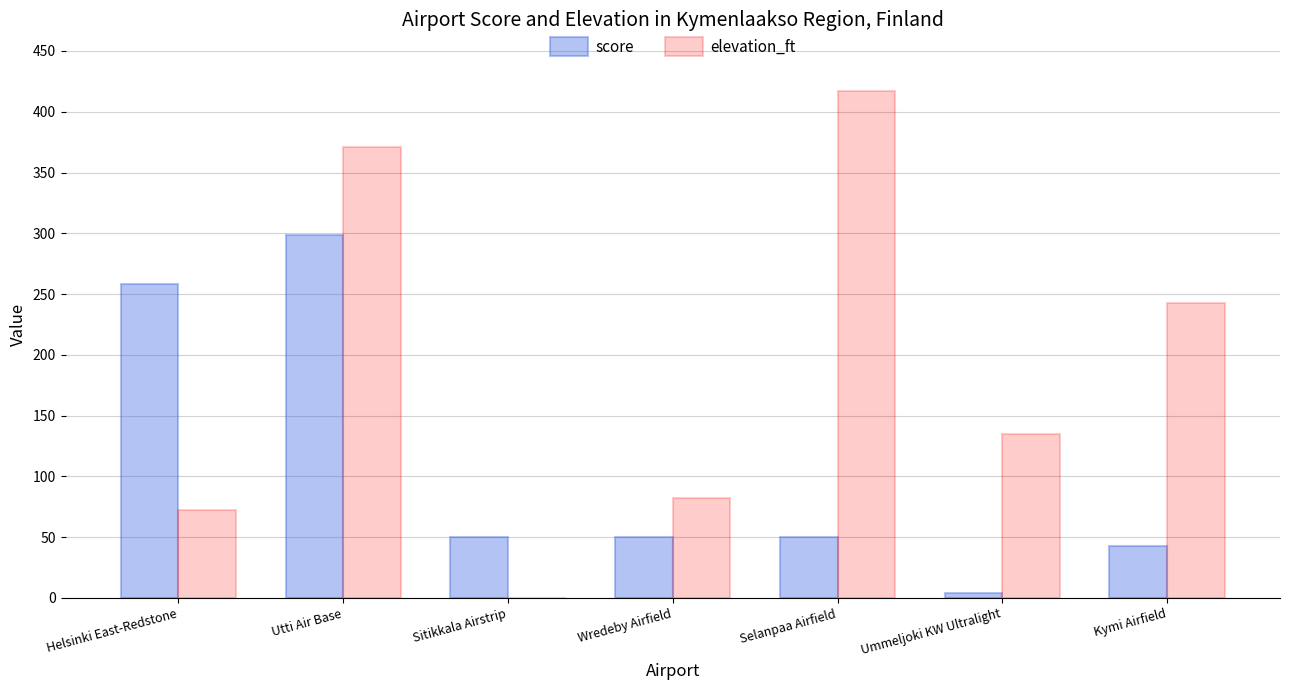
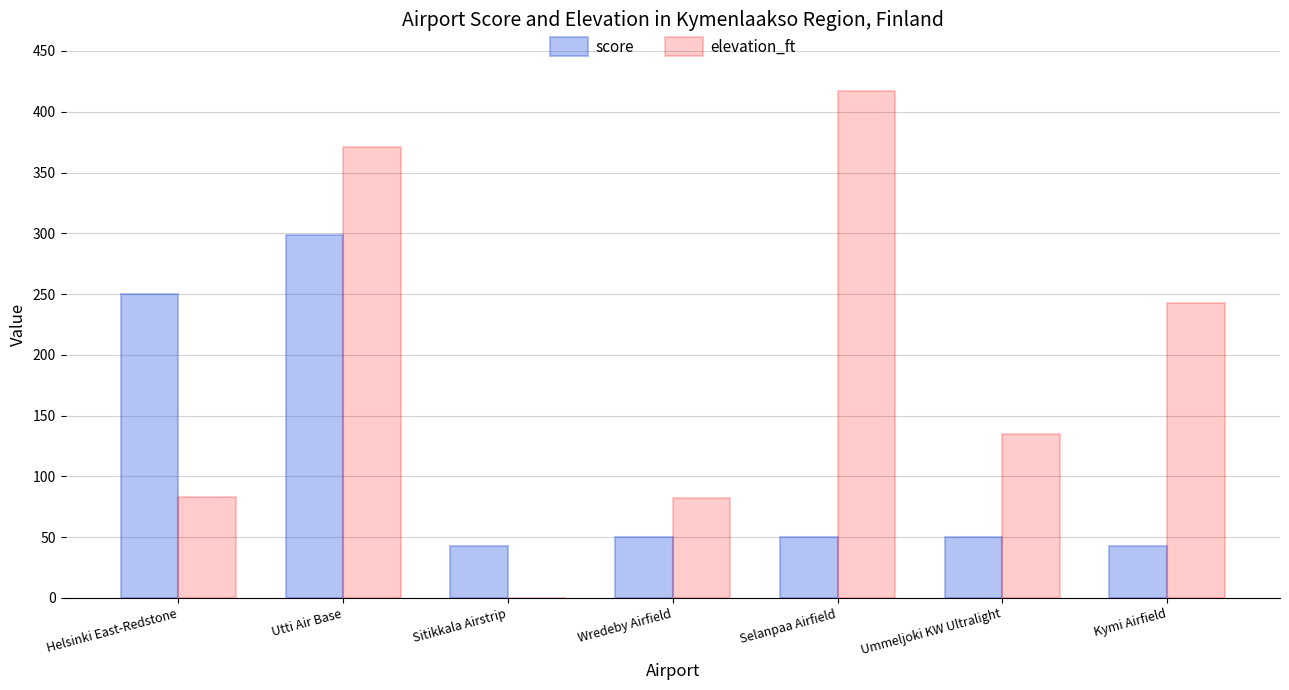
  {
    "score": {
-     "Helsinki East-Redstone": 258,
+     "Helsinki East-Redstone": 250,
      "Utti Air Base": 299,
-     "Sitikkala Airstrip": 50,
+     "Sitikkala Airstrip": 43,
      "Wredeby Airfield": 50,
      "Selanpaa Airfield": 50,
-     "Ummeljoki KW Ultralight": 4,
+     "Ummeljoki KW Ultralight": 50,
      "Kymi Airfield": 43
    },
    "elevation_ft": {
-     "Helsinki East-Redstone": 72,
+     "Helsinki East-Redstone": 83,
      "Utti Air Base": 371,
      "Sitikkala Airstrip": 0,
      "Wredeby Airfield": 82,
      "Selanpaa Airfield": 417,
      "Ummeljoki KW Ultralight": 135,
      "Kymi Airfield": 243
    }
  }
